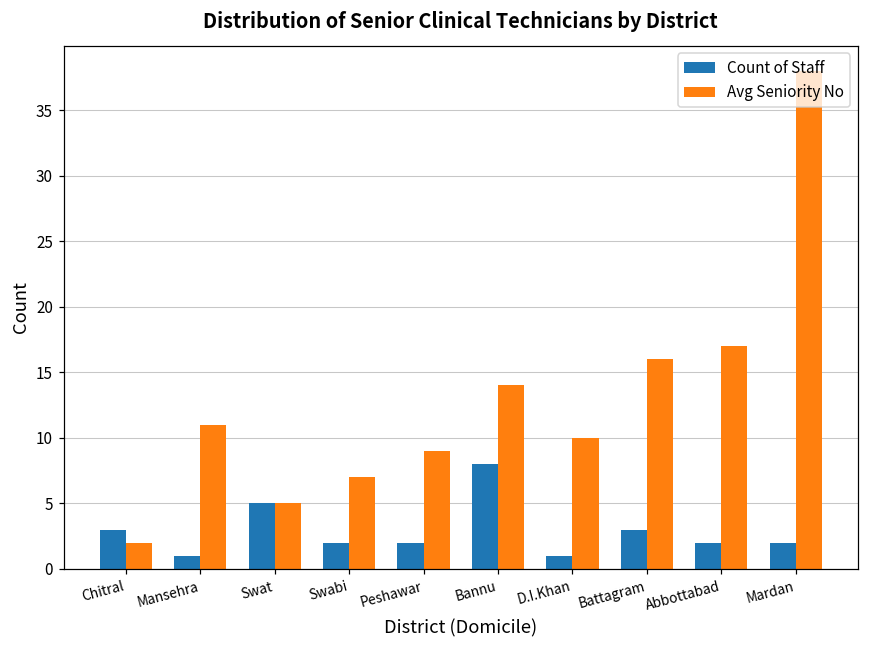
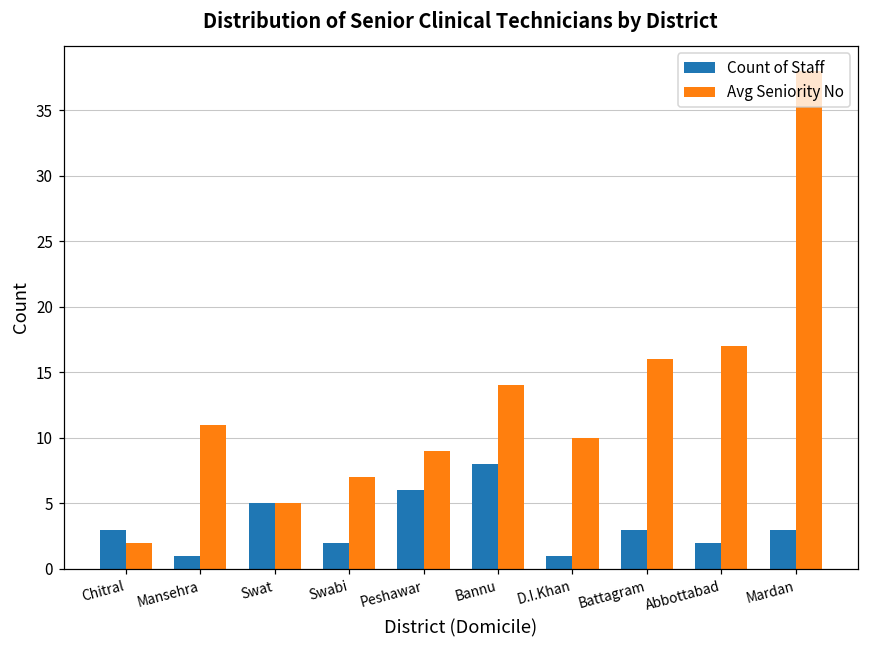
  {
    "Count of Staff": {
      "Chitral": 3,
      "Mansehra": 1,
      "Swat": 5,
      "Swabi": 2,
-     "Peshawar": 2,
+     "Peshawar": 6,
      "Bannu": 8,
      "D.I.Khan": 1,
      "Battagram": 3,
      "Abbottabad": 2,
-     "Mardan": 2
+     "Mardan": 3
    },
    "Avg Seniority No": {
      "Chitral": 2,
      "Mansehra": 11,
      "Swat": 5,
      "Swabi": 7,
      "Peshawar": 9,
      "Bannu": 14,
      "D.I.Khan": 10,
      "Battagram": 16,
      "Abbottabad": 17
    }
  }
